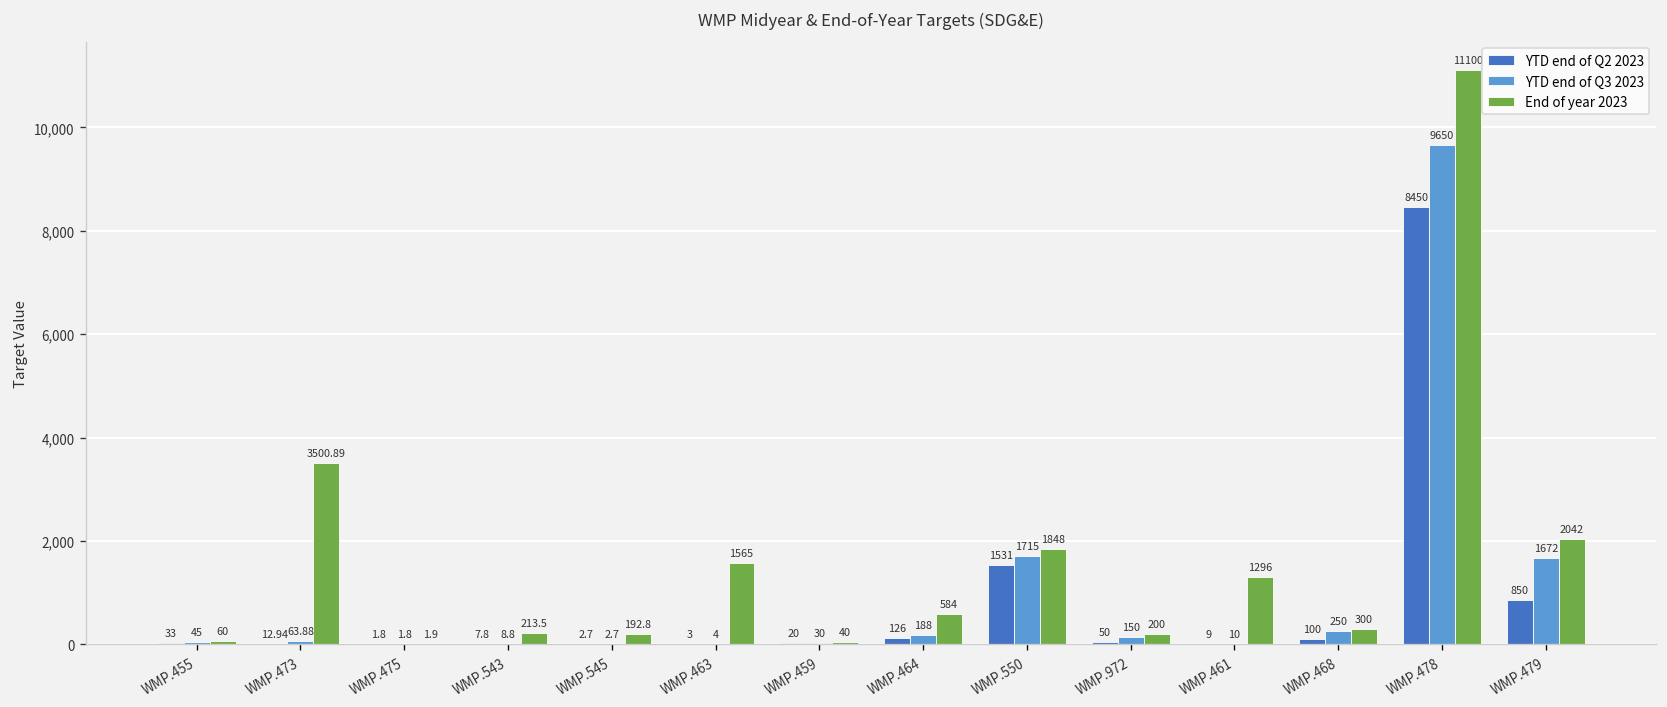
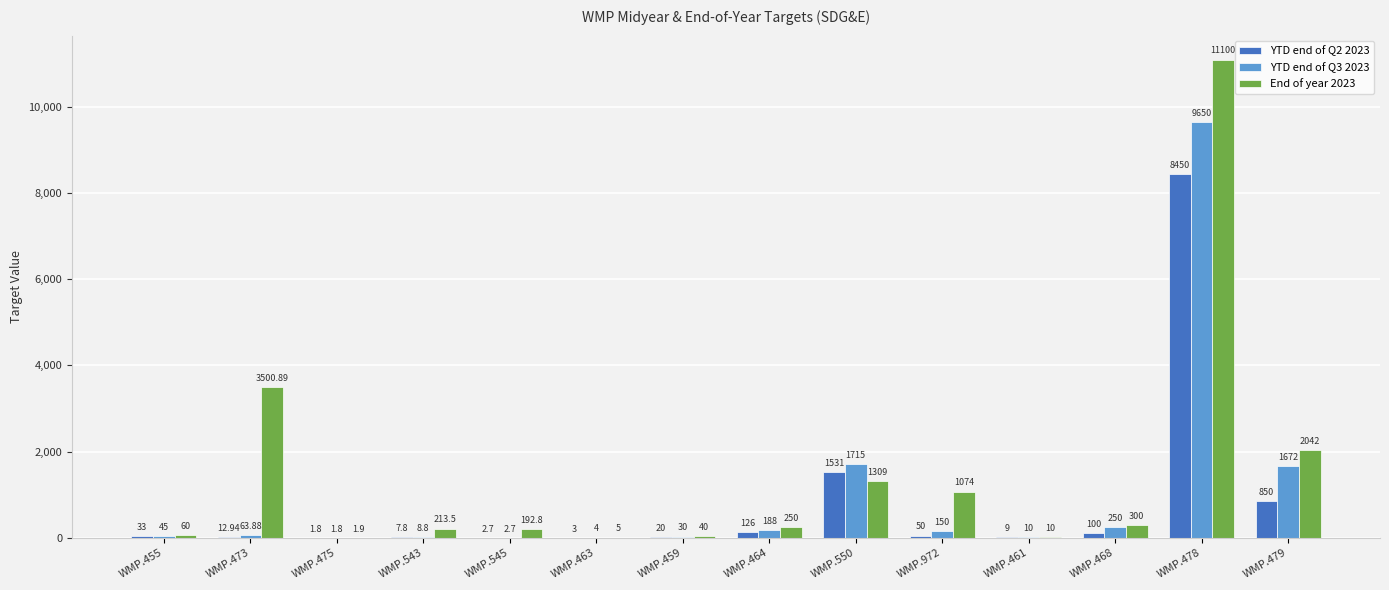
  {
    "End of year 2023": {
      "WMP.455": 60,
      "WMP.473": 3500.89,
      "WMP.475": 1.9,
      "WMP.543": 213.5,
      "WMP.545": 192.8,
-     "WMP.463": 1565,
+     "WMP.463": 5,
      "WMP.459": 40,
-     "WMP.464": 584,
-     "WMP.550": 1848,
-     "WMP.972": 200,
-     "WMP.461": 1296,
+     "WMP.464": 250,
+     "WMP.550": 1309,
+     "WMP.972": 1074,
+     "WMP.461": 10,
      "WMP.468": 300,
      "WMP.479": 2042
    }
  }
